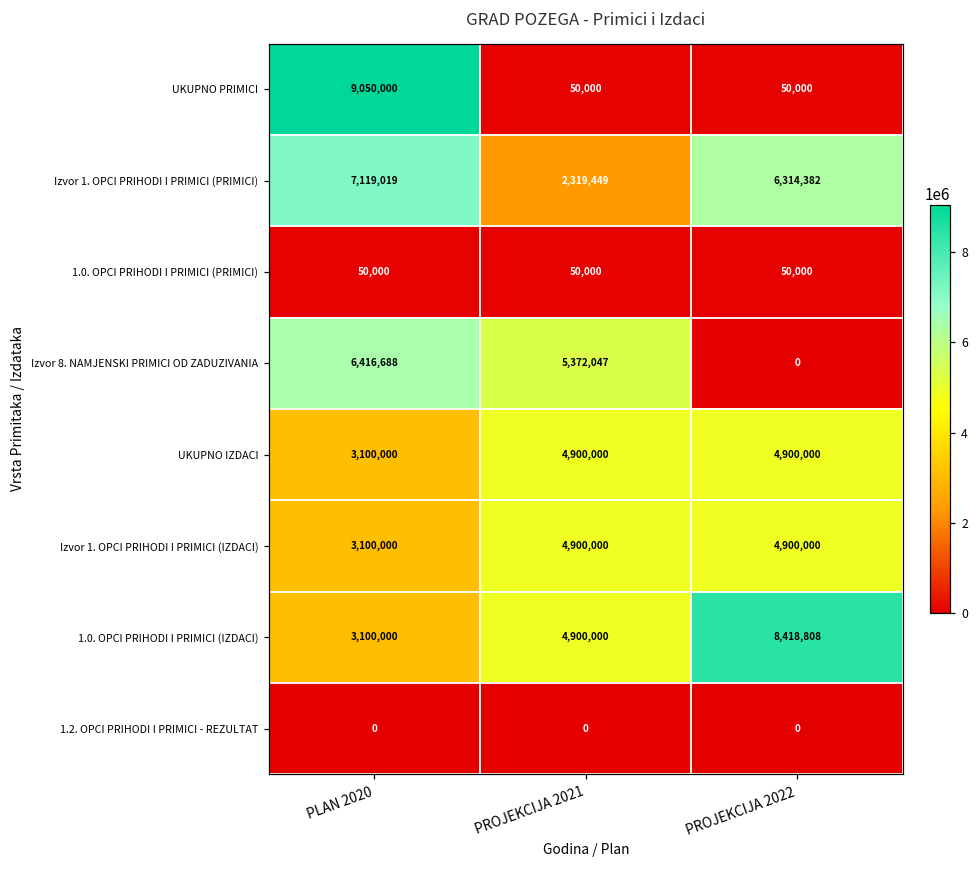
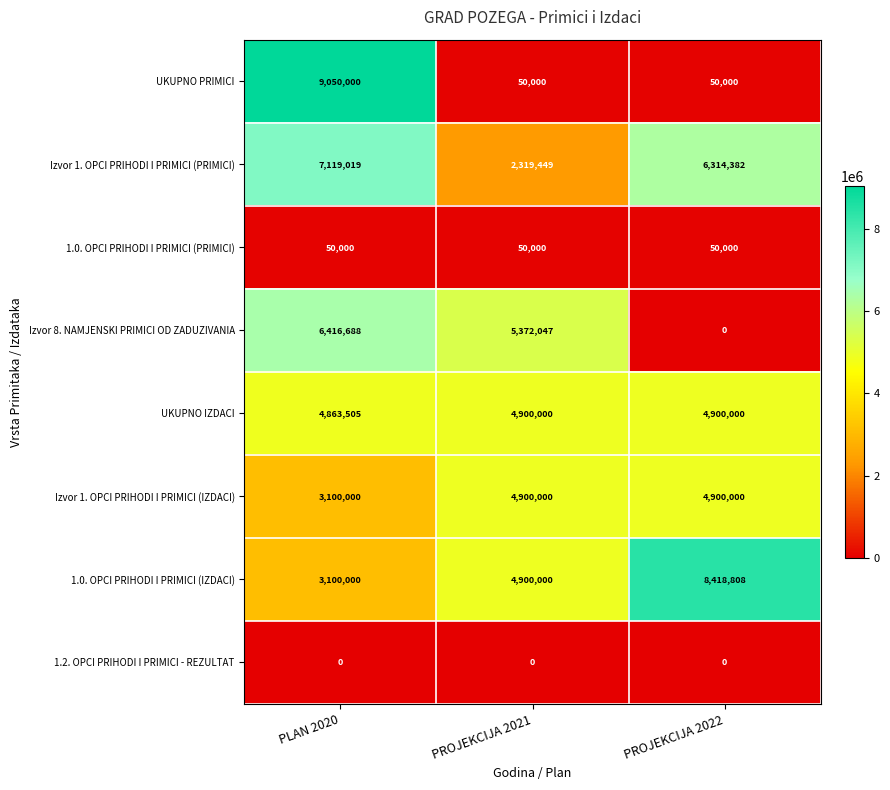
  {
    "UKUPNO PRIMICI": {
      "PLAN 2020": "9,050,000",
      "PROJEKCIJA 2021": "50,000",
      "PROJEKCIJA 2022": "50,000"
    },
    "Izvor 1. OPCI PRIHODI I PRIMICI (PRIMICI)": {
      "PLAN 2020": "7,119,019",
      "PROJEKCIJA 2021": "2,319,449",
      "PROJEKCIJA 2022": "6,314,382"
    },
    "1.0. OPCI PRIHODI I PRIMICI (PRIMICI)": {
      "PLAN 2020": "50,000",
      "PROJEKCIJA 2021": "50,000",
      "PROJEKCIJA 2022": "50,000"
    },
    "Izvor 8. NAMJENSKI PRIMICI OD ZADUZIVANIA": {
      "PLAN 2020": "6,416,688",
      "PROJEKCIJA 2021": "5,372,047",
      "PROJEKCIJA 2022": "0"
    },
    "UKUPNO IZDACI": {
-     "PLAN 2020": "3,100,000",
+     "PLAN 2020": "4,863,505",
      "PROJEKCIJA 2021": "4,900,000",
      "PROJEKCIJA 2022": "4,900,000"
    },
    "Izvor 1. OPCI PRIHODI I PRIMICI (IZDACI)": {
      "PLAN 2020": "3,100,000",
      "PROJEKCIJA 2021": "4,900,000",
      "PROJEKCIJA 2022": "4,900,000"
    },
    "1.0. OPCI PRIHODI I PRIMICI (IZDACI)": {
      "PLAN 2020": "3,100,000",
      "PROJEKCIJA 2021": "4,900,000",
      "PROJEKCIJA 2022": "8,418,808"
    },
    "1.2. OPCI PRIHODI I PRIMICI - REZULTAT": {
      "PLAN 2020": "0",
      "PROJEKCIJA 2021": "0",
      "PROJEKCIJA 2022": "0"
    }
  }
